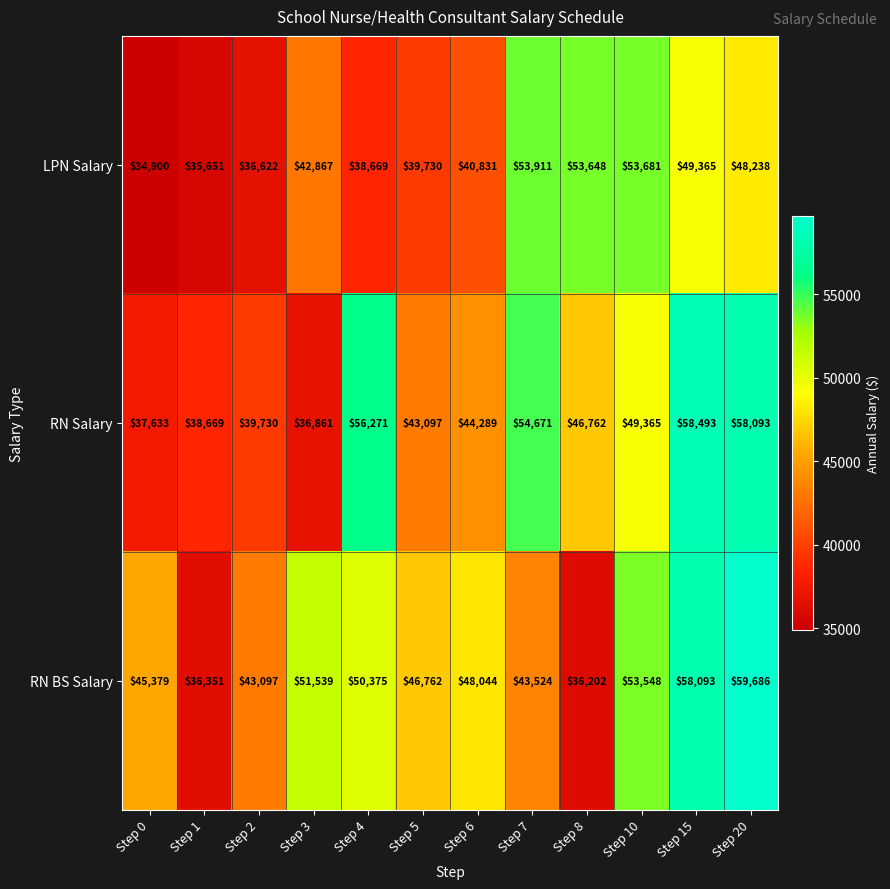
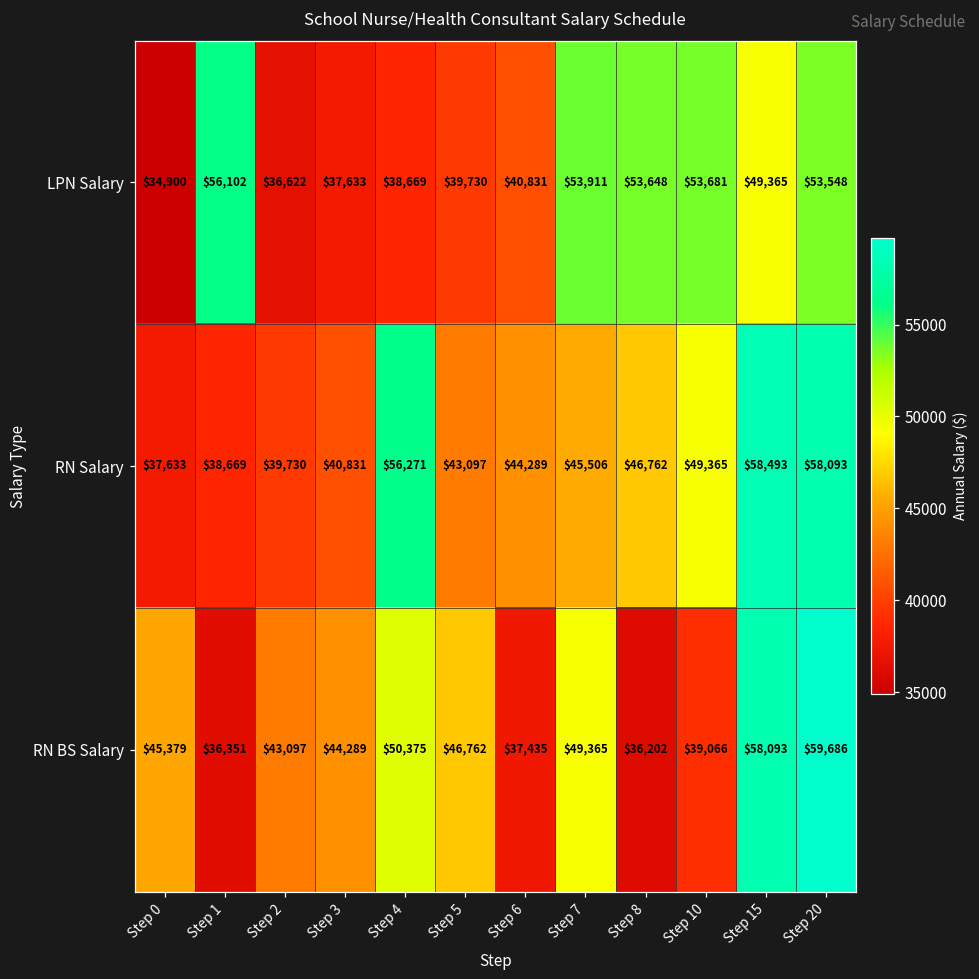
  {
    "LPN Salary": {
      "Step 0": "$34,900",
-     "Step 1": "$35,651",
+     "Step 1": "$56,102",
      "Step 2": "$36,622",
-     "Step 3": "$42,867",
+     "Step 3": "$37,633",
      "Step 4": "$38,669",
      "Step 5": "$39,730",
      "Step 6": "$40,831",
      "Step 7": "$53,911",
      "Step 8": "$53,648",
      "Step 10": "$53,681",
      "Step 15": "$49,365",
-     "Step 20": "$48,238"
+     "Step 20": "$53,548"
    },
    "RN Salary": {
      "Step 0": "$37,633",
      "Step 1": "$38,669",
      "Step 2": "$39,730",
-     "Step 3": "$36,861",
+     "Step 3": "$40,831",
      "Step 4": "$56,271",
      "Step 5": "$43,097",
      "Step 6": "$44,289",
-     "Step 7": "$54,671",
+     "Step 7": "$45,506",
      "Step 8": "$46,762",
      "Step 10": "$49,365",
      "Step 15": "$58,493",
      "Step 20": "$58,093"
    },
    "RN BS Salary": {
      "Step 0": "$45,379",
      "Step 1": "$36,351",
      "Step 2": "$43,097",
-     "Step 3": "$51,539",
+     "Step 3": "$44,289",
      "Step 4": "$50,375",
      "Step 5": "$46,762",
-     "Step 6": "$48,044",
-     "Step 7": "$43,524",
+     "Step 6": "$37,435",
+     "Step 7": "$49,365",
      "Step 8": "$36,202",
-     "Step 10": "$53,548",
+     "Step 10": "$39,066",
      "Step 15": "$58,093",
      "Step 20": "$59,686"
    }
  }
